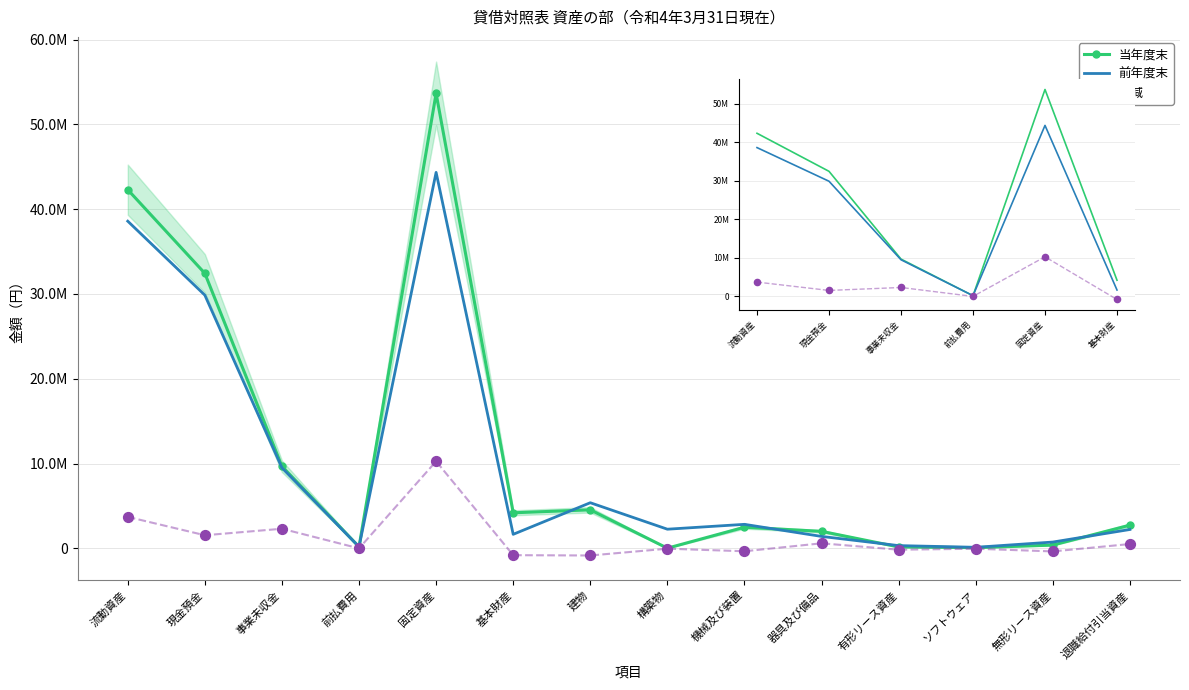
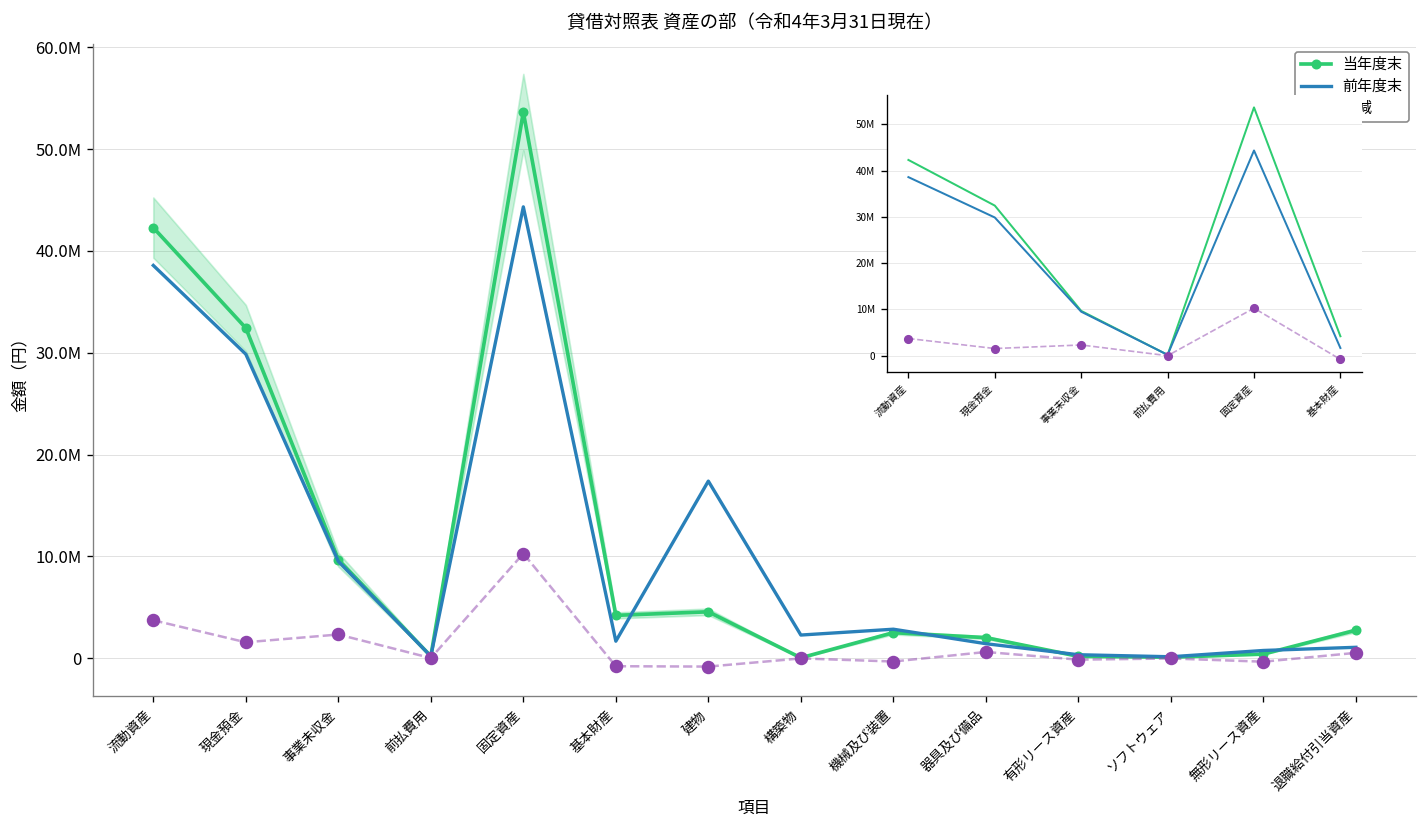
  {
    "貸借対照表 資産の部（令和4年3月31日現在）": {
      "前年度末": {
        "流動資産": 39000000,
        "現金預金": 30000000,
        "固定資産": 44000000,
        "基本財産": 2000000,
-       "建物": 5000000,
+       "建物": 17000000,
        "構築物": 2000000,
        "器具及び備品": 1000000,
        "無形リース資産": 1000000,
-       "退職給付引当資産": 2000000
+       "退職給付引当資産": 1000000
      },
      "増減": {
        "流動資産": 4000000,
        "現金預金": 2000000,
        "事業未収金": 2000000,
        "固定資産": 10000000,
        "基本財産": -1000000,
        "建物": -1000000,
        "機械及び装置": 0,
        "器具及び備品": 1000000,
        "有形リース資産": 0,
        "無形リース資産": 0,
        "退職給付引当資産": 1000000
      }
    }
  }
